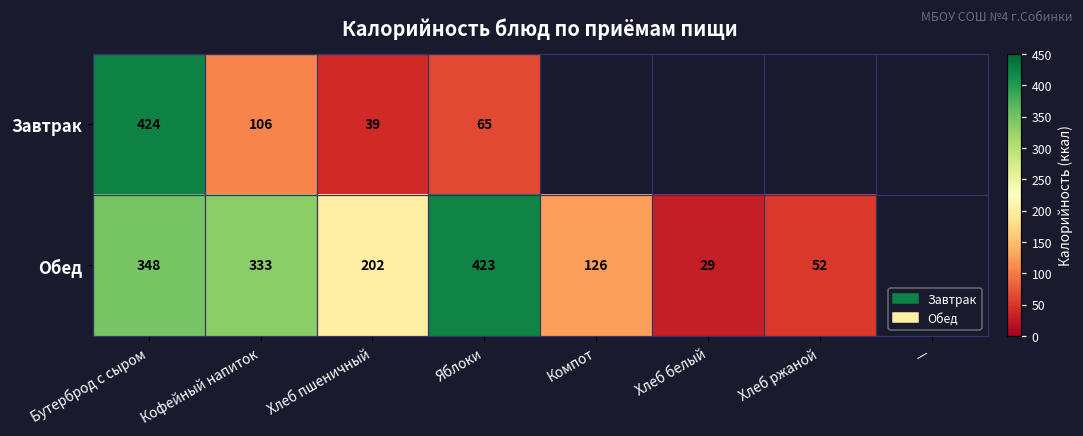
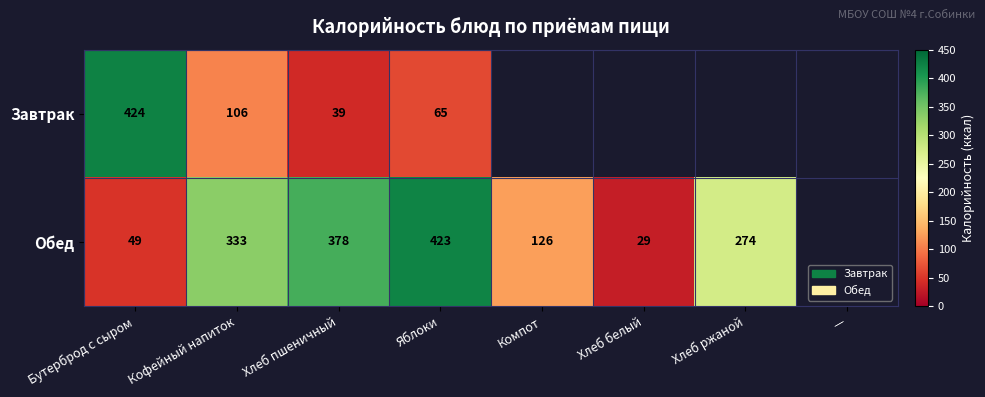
  {
    "Завтрак": {
      "Бутерброд с сыром": 424,
      "Кофейный напиток": 106,
      "Хлеб пшеничный": 39,
      "Яблоки": 65
    },
    "Обед": {
-     "Бутерброд с сыром": 348,
+     "Бутерброд с сыром": 49,
      "Кофейный напиток": 333,
-     "Хлеб пшеничный": 202,
+     "Хлеб пшеничный": 378,
      "Яблоки": 423,
      "Компот": 126,
      "Хлеб белый": 29,
-     "Хлеб ржаной": 52
+     "Хлеб ржаной": 274
    }
  }
